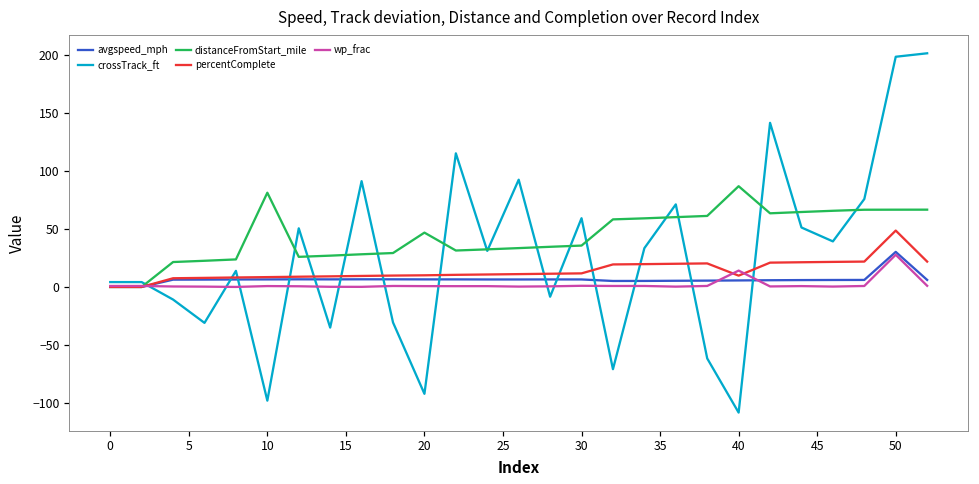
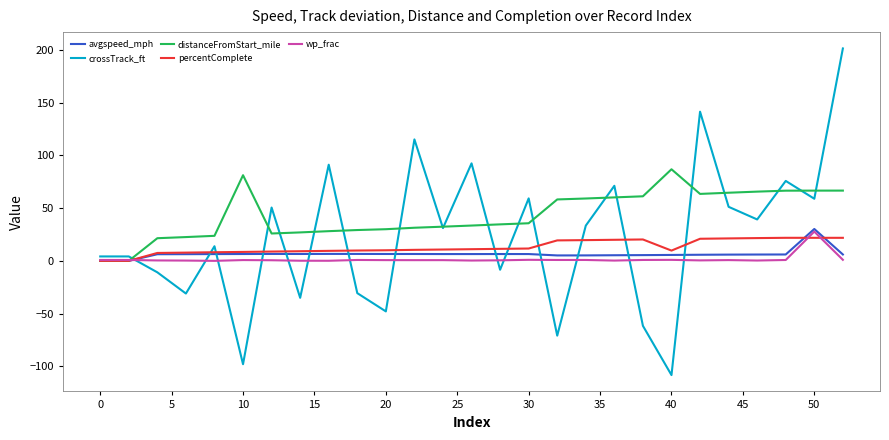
  {
    "avgspeed_mph": {
      "20": 7,
      "30": 6,
      "40": 6,
      "50": 30
    },
    "crossTrack_ft": {
      "0": 4,
      "10": -98,
-     "20": -92,
+     "20": -48,
      "30": 59,
      "40": -108,
-     "50": 199
+     "50": 59
    },
    "distanceFromStart_mile": {
      "10": 81,
-     "20": 47,
+     "20": 30,
      "30": 36,
      "40": 87,
      "50": 67
    },
    "percentComplete": {
      "20": 10,
      "30": 12,
      "40": 10,
-     "50": 49
+     "50": 22
    },
    "wp_frac": {
      "10": 1,
      "20": 1,
      "30": 1,
-     "40": 14,
+     "40": 1,
      "50": 28
    }
  }
